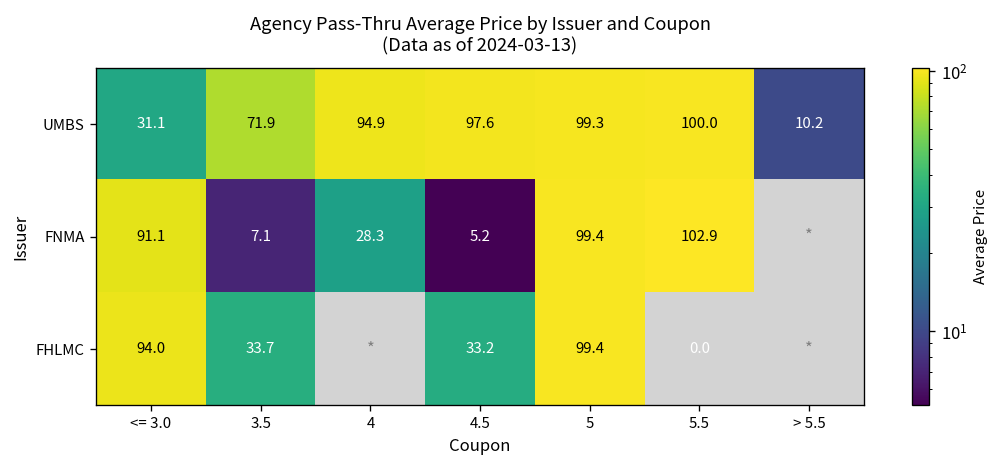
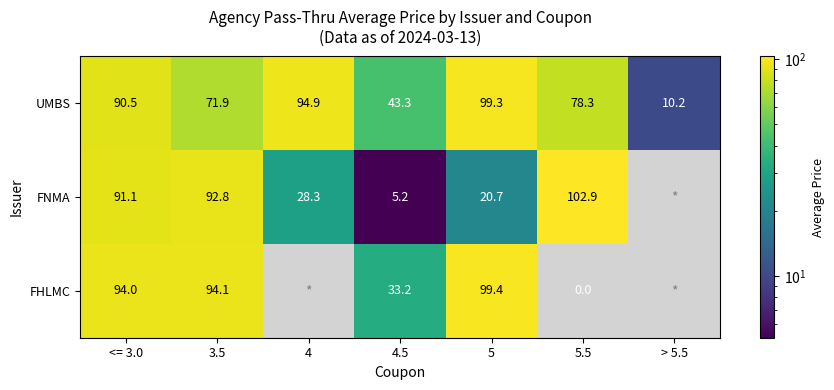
  {
    "UMBS": {
-     "<= 3.0": 31.1,
+     "<= 3.0": 90.5,
      "3.5": 71.9,
      "4": 94.9,
-     "4.5": 97.6,
+     "4.5": 43.3,
      "5": 99.3,
-     "5.5": 100.0,
+     "5.5": 78.3,
      "> 5.5": 10.2
    },
    "FNMA": {
      "<= 3.0": 91.1,
-     "3.5": 7.1,
+     "3.5": 92.8,
      "4": 28.3,
      "4.5": 5.2,
-     "5": 99.4,
+     "5": 20.7,
      "5.5": 102.9
    },
    "FHLMC": {
      "<= 3.0": 94.0,
-     "3.5": 33.7,
+     "3.5": 94.1,
      "4.5": 33.2,
      "5": 99.4
    }
  }
